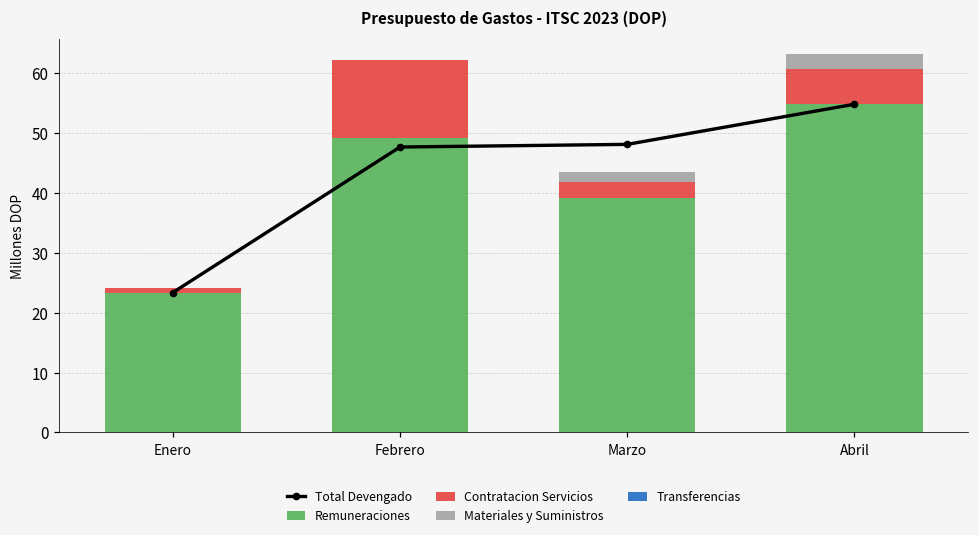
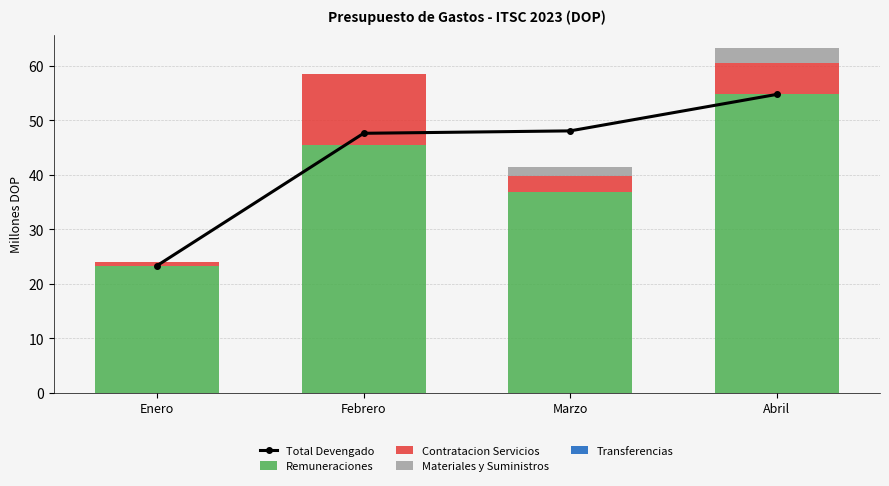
  {
    "Total Devengado": {
      "Enero": 23,
      "Febrero": 48,
      "Marzo": 48,
      "Abril": 55
    },
    "Remuneraciones": {
      "Enero": 23,
-     "Febrero": 49,
-     "Marzo": 39,
+     "Febrero": 46,
+     "Marzo": 37,
      "Abril": 55
    },
    "Contratacion Servicios": {
      "Enero": 1,
      "Febrero": 13,
      "Marzo": 3,
      "Abril": 6
    },
    "Transferencias": {
      "Enero": 0,
      "Febrero": 0
    }
  }
